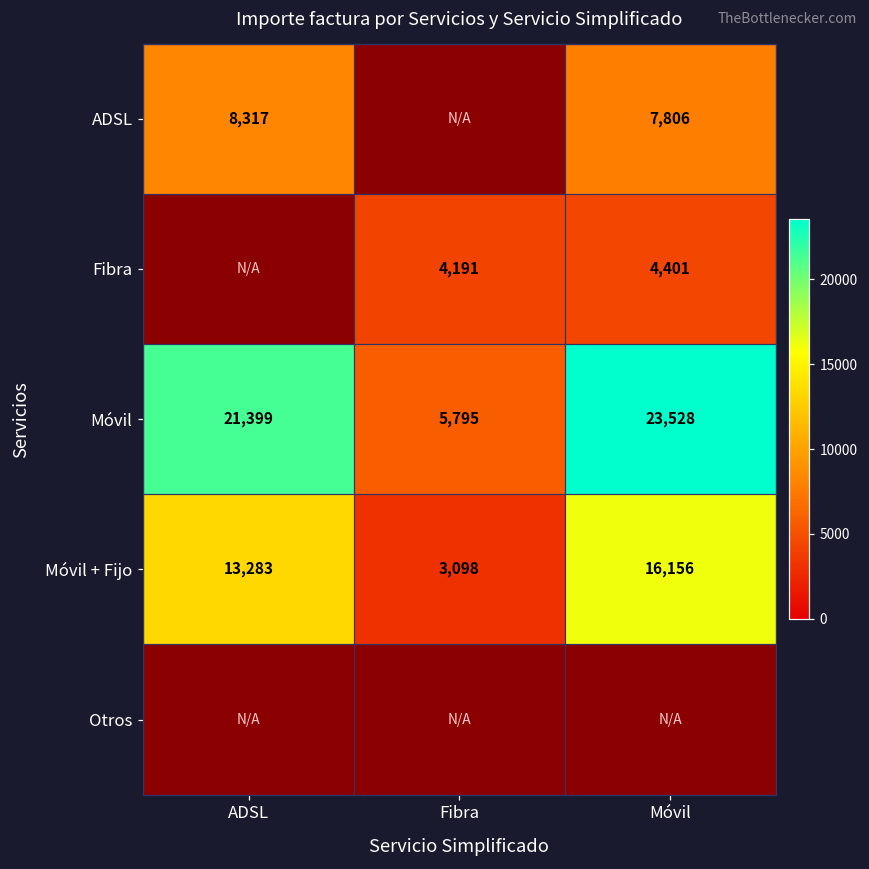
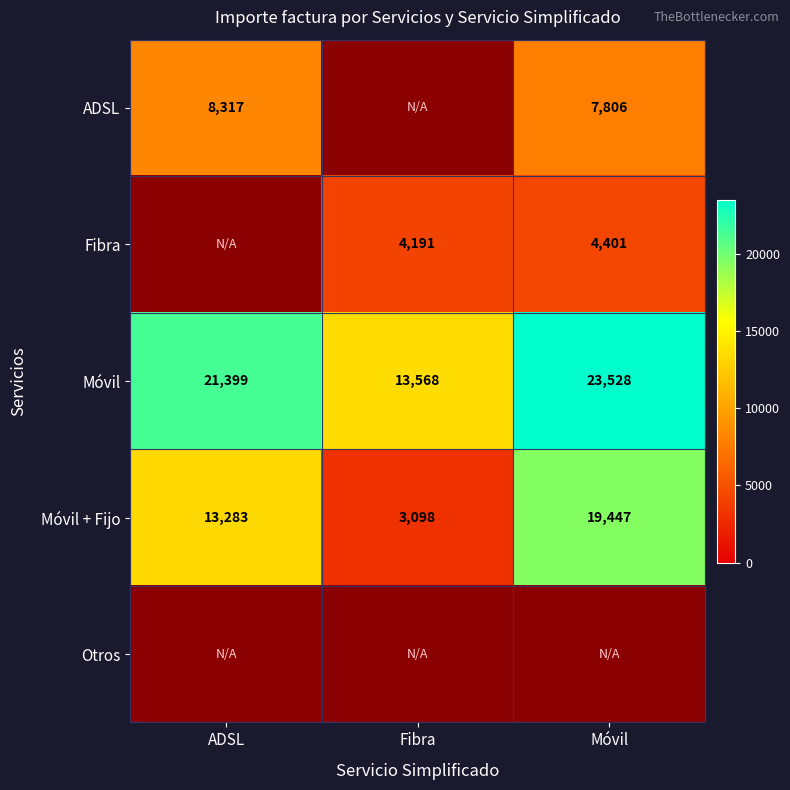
  {
    "ADSL": {
      "ADSL": "8,317",
      "Móvil": "7,806"
    },
    "Fibra": {
      "Fibra": "4,191",
      "Móvil": "4,401"
    },
    "Móvil": {
      "ADSL": "21,399",
-     "Fibra": "5,795",
+     "Fibra": "13,568",
      "Móvil": "23,528"
    },
    "Móvil + Fijo": {
      "ADSL": "13,283",
      "Fibra": "3,098",
-     "Móvil": "16,156"
+     "Móvil": "19,447"
    }
  }
